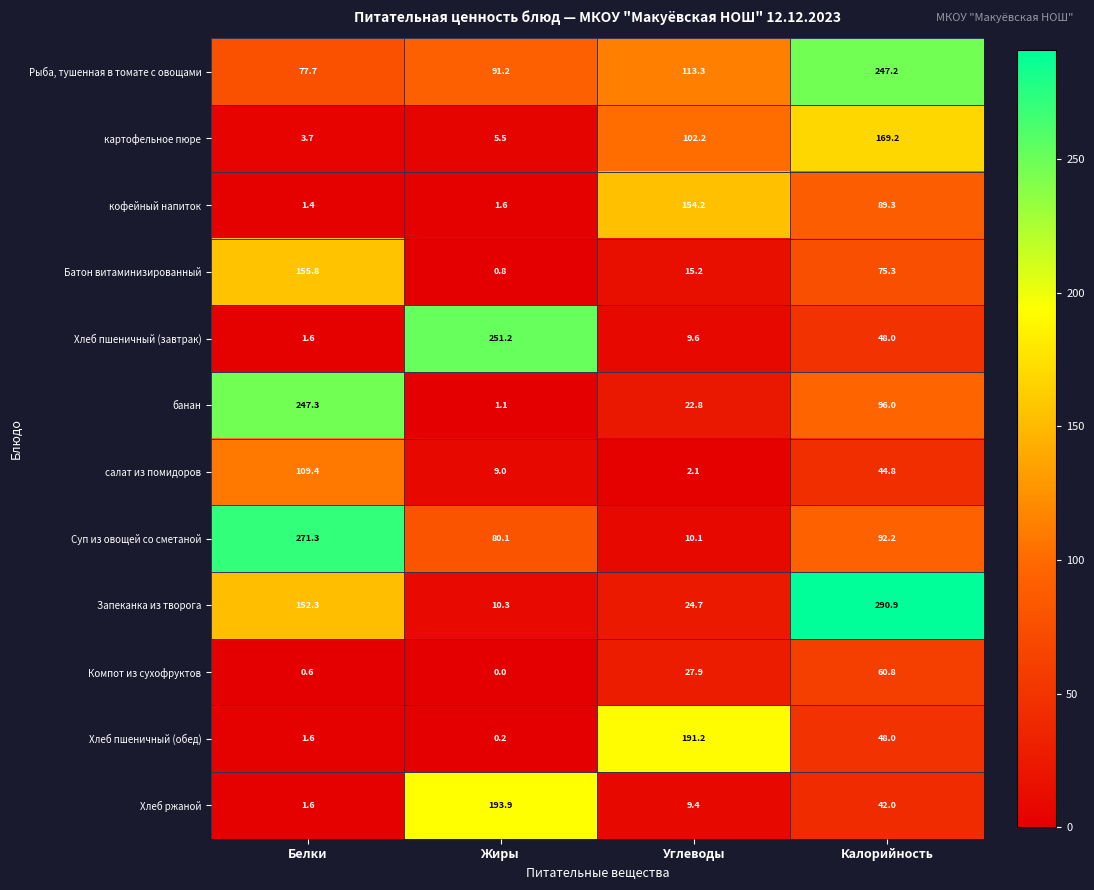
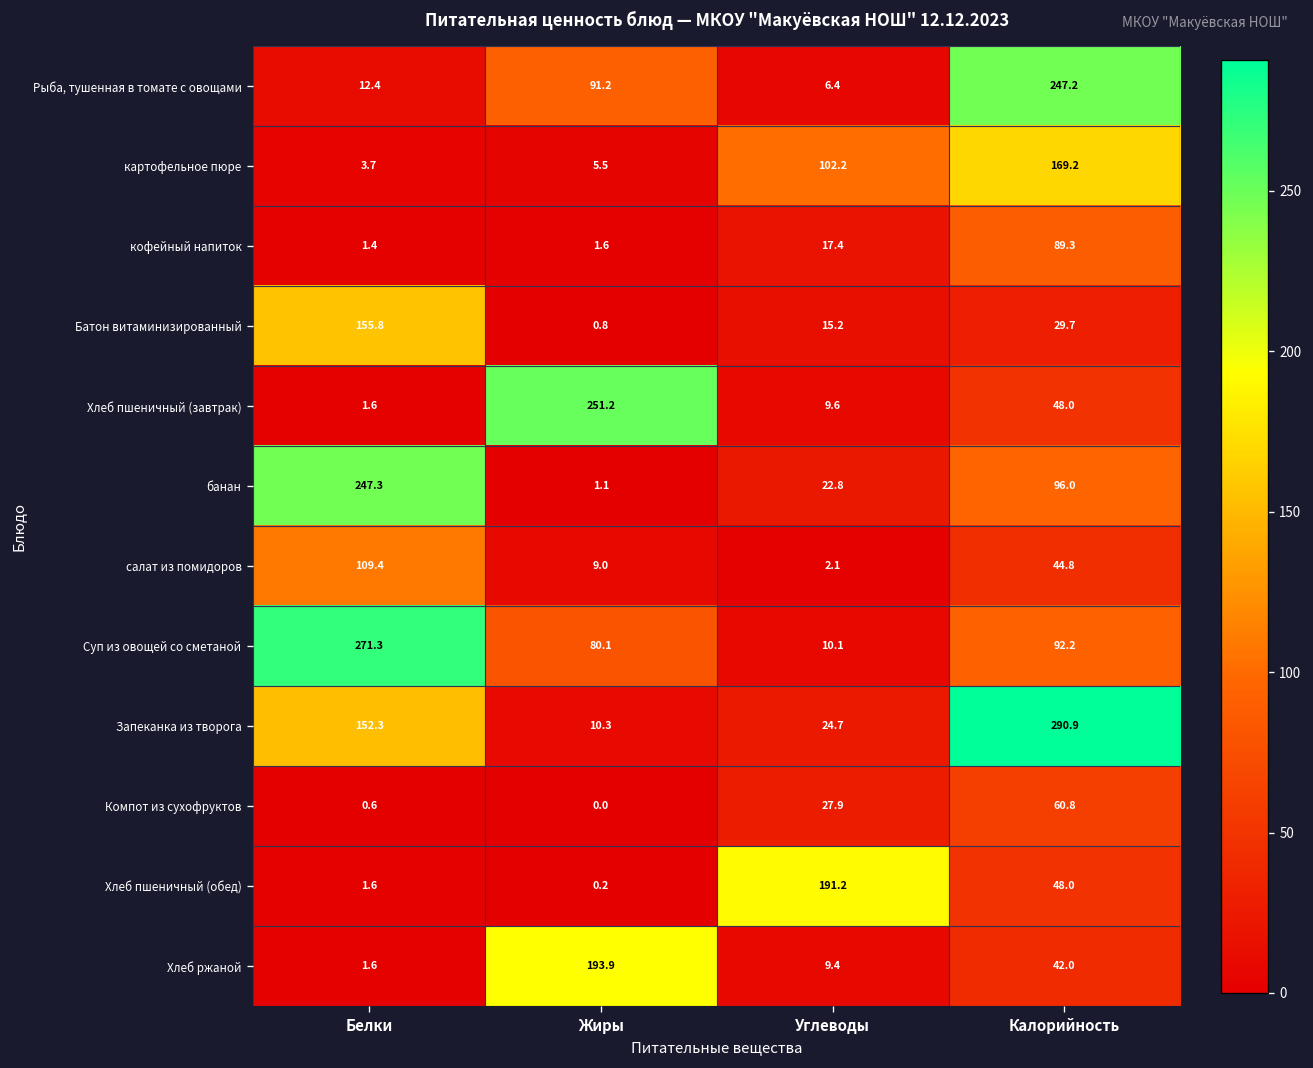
  {
    "Рыба, тушенная в томате с овощами": {
-     "Белки": 77.7,
+     "Белки": 12.4,
      "Жиры": 91.2,
-     "Углеводы": 113.3,
+     "Углеводы": 6.4,
      "Калорийность": 247.2
    },
    "картофельное пюре": {
      "Белки": 3.7,
      "Жиры": 5.5,
      "Углеводы": 102.2,
      "Калорийность": 169.2
    },
    "кофейный напиток": {
      "Белки": 1.4,
      "Жиры": 1.6,
-     "Углеводы": 154.2,
+     "Углеводы": 17.4,
      "Калорийность": 89.3
    },
    "Батон витаминизированный": {
      "Белки": 155.8,
      "Жиры": 0.8,
      "Углеводы": 15.2,
-     "Калорийность": 75.3
+     "Калорийность": 29.7
    },
    "Хлеб пшеничный (завтрак)": {
      "Белки": 1.6,
      "Жиры": 251.2,
      "Углеводы": 9.6,
      "Калорийность": 48.0
    },
    "банан": {
      "Белки": 247.3,
      "Жиры": 1.1,
      "Углеводы": 22.8,
      "Калорийность": 96.0
    },
    "салат из помидоров": {
      "Белки": 109.4,
      "Жиры": 9.0,
      "Углеводы": 2.1,
      "Калорийность": 44.8
    },
    "Суп из овощей со сметаной": {
      "Белки": 271.3,
      "Жиры": 80.1,
      "Углеводы": 10.1,
      "Калорийность": 92.2
    },
    "Запеканка из творога": {
      "Белки": 152.3,
      "Жиры": 10.3,
      "Углеводы": 24.7,
      "Калорийность": 290.9
    },
    "Компот из сухофруктов": {
      "Белки": 0.6,
      "Жиры": 0.0,
      "Углеводы": 27.9,
      "Калорийность": 60.8
    },
    "Хлеб пшеничный (обед)": {
      "Белки": 1.6,
      "Жиры": 0.2,
      "Углеводы": 191.2,
      "Калорийность": 48.0
    },
    "Хлеб ржаной": {
      "Белки": 1.6,
      "Жиры": 193.9,
      "Углеводы": 9.4,
      "Калорийность": 42.0
    }
  }
